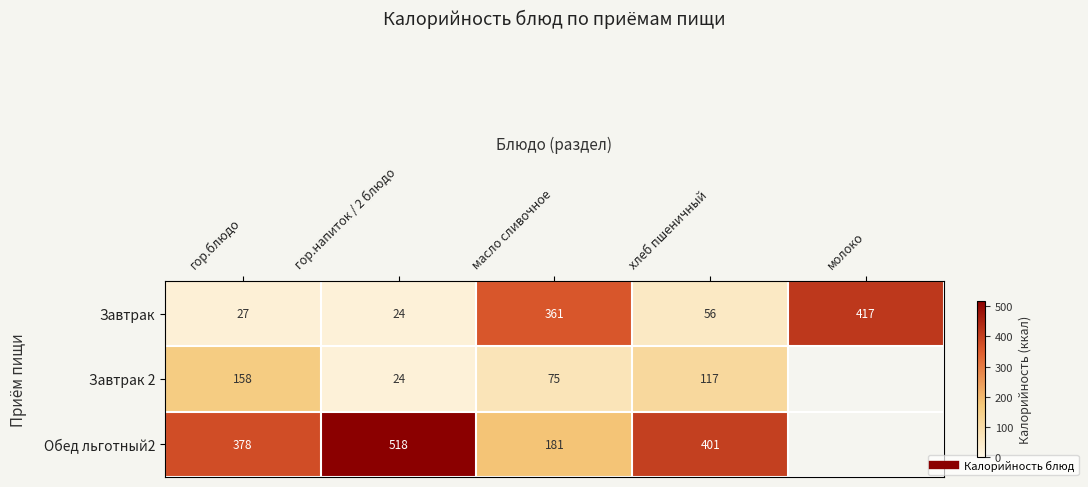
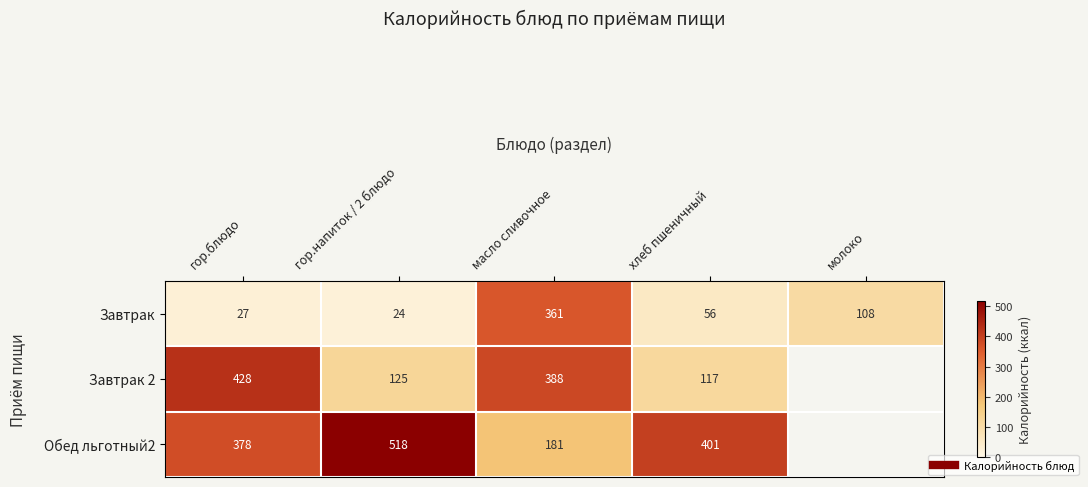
  {
    "Завтрак": {
      "гор.блюдо": 27,
      "гор.напиток / 2 блюдо": 24,
      "масло сливочное": 361,
      "хлеб пшеничный": 56,
-     "молоко": 417
+     "молоко": 108
    },
    "Завтрак 2": {
-     "гор.блюдо": 158,
-     "гор.напиток / 2 блюдо": 24,
-     "масло сливочное": 75,
+     "гор.блюдо": 428,
+     "гор.напиток / 2 блюдо": 125,
+     "масло сливочное": 388,
      "хлеб пшеничный": 117
    },
    "Обед льготный2": {
      "гор.блюдо": 378,
      "гор.напиток / 2 блюдо": 518,
      "масло сливочное": 181,
      "хлеб пшеничный": 401
    }
  }
